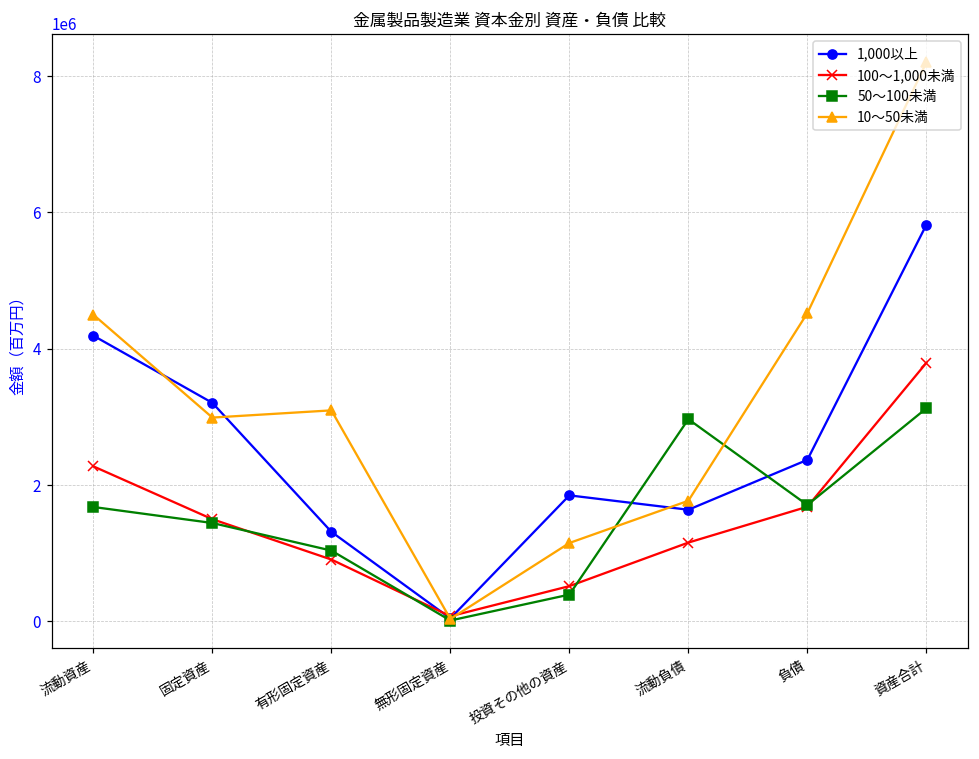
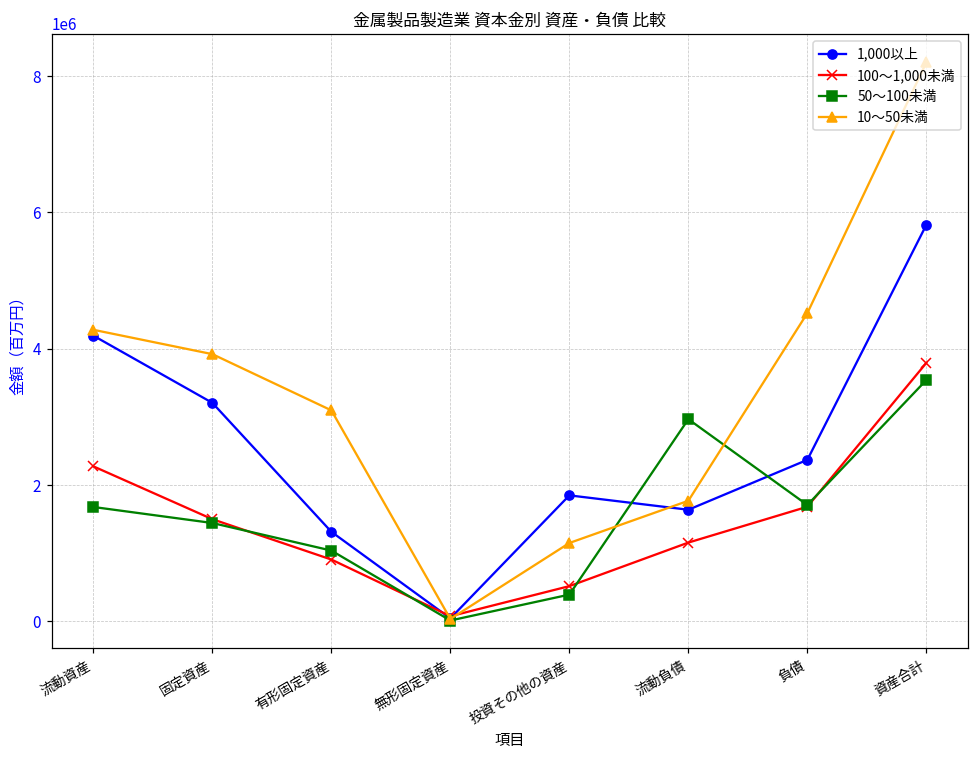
  {
    "1,000以上": {
      "流動資産": 4200000,
      "固定資産": 3200000,
      "有形固定資産": 1300000,
      "投資その他の資産": 1800000,
      "流動負債": 1600000,
      "負債": 2400000,
      "資産合計": 5800000
    },
    "100～1,000未満": {
      "流動資産": 2300000,
      "固定資産": 1500000,
      "有形固定資産": 900000,
      "投資その他の資産": 500000,
      "流動負債": 1200000,
      "資産合計": 3800000
    },
    "50～100未満": {
      "流動資産": 1700000,
      "固定資産": 1400000,
      "有形固定資産": 1000000,
      "投資その他の資産": 400000,
      "流動負債": 3000000,
-     "資産合計": 3100000
+     "資産合計": 3500000
    },
    "10～50未満": {
-     "流動資産": 4500000,
-     "固定資産": 3000000,
+     "流動資産": 4300000,
+     "固定資産": 3900000,
      "有形固定資産": 3100000,
      "投資その他の資産": 1100000,
      "流動負債": 1800000,
      "負債": 4500000
    }
  }
